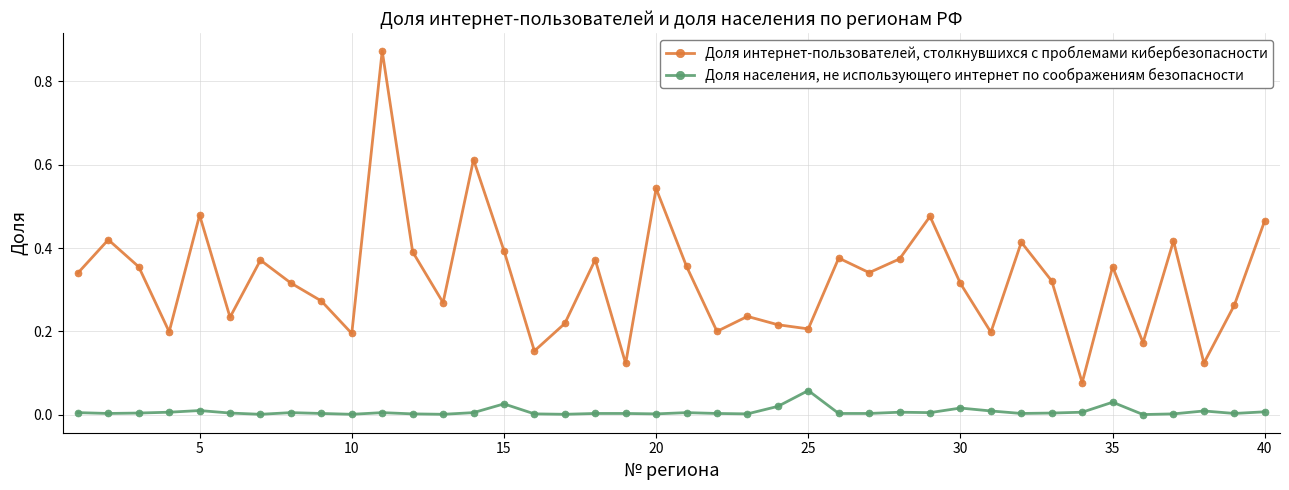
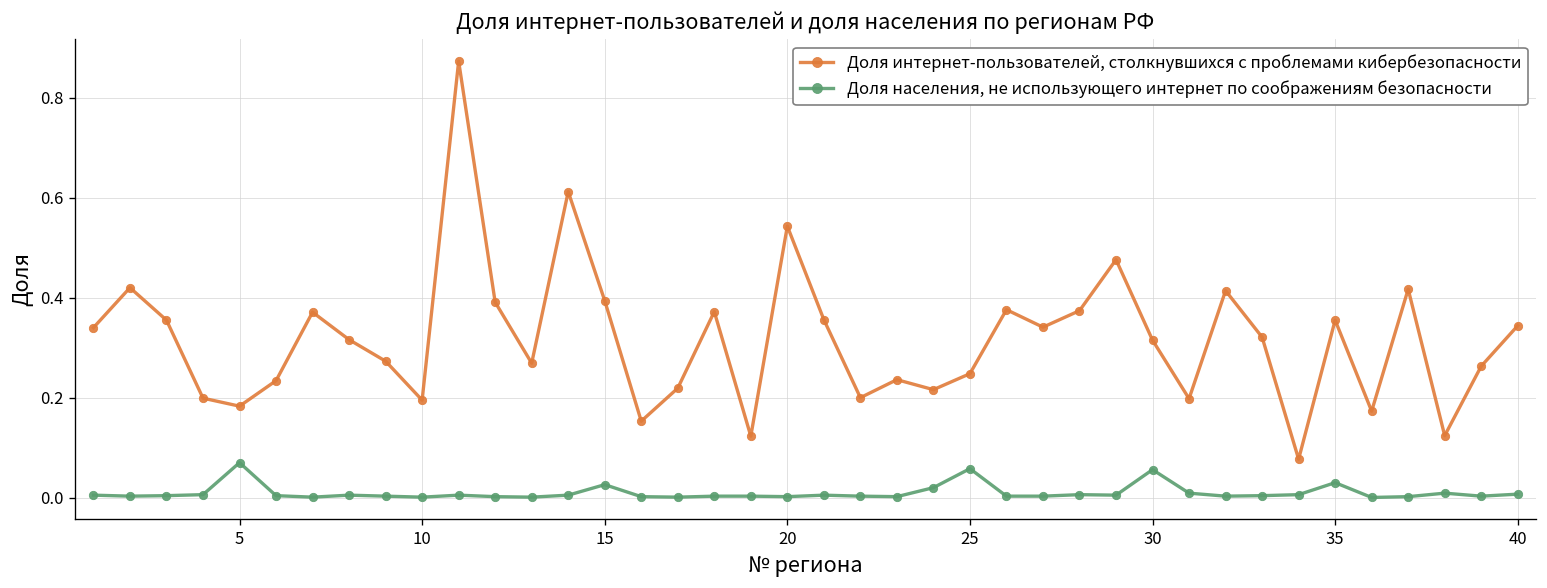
  {
    "Доля интернет-пользователей, столкнувшихся с проблемами кибербезопасности": {
-     "5": 0.48,
+     "5": 0.18,
      "10": 0.20,
      "15": 0.39,
      "20": 0.54,
-     "25": 0.21,
+     "25": 0.25,
      "30": 0.32,
      "35": 0.36,
-     "40": 0.47
+     "40": 0.34
    },
    "Доля населения, не использующего интернет по соображениям безопасности": {
-     "5": 0.01,
+     "5": 0.07,
      "10": 0.00,
      "15": 0.03,
      "20": 0.00,
      "25": 0.06,
-     "30": 0.02,
+     "30": 0.06,
      "35": 0.03,
      "40": 0.01
    }
  }
